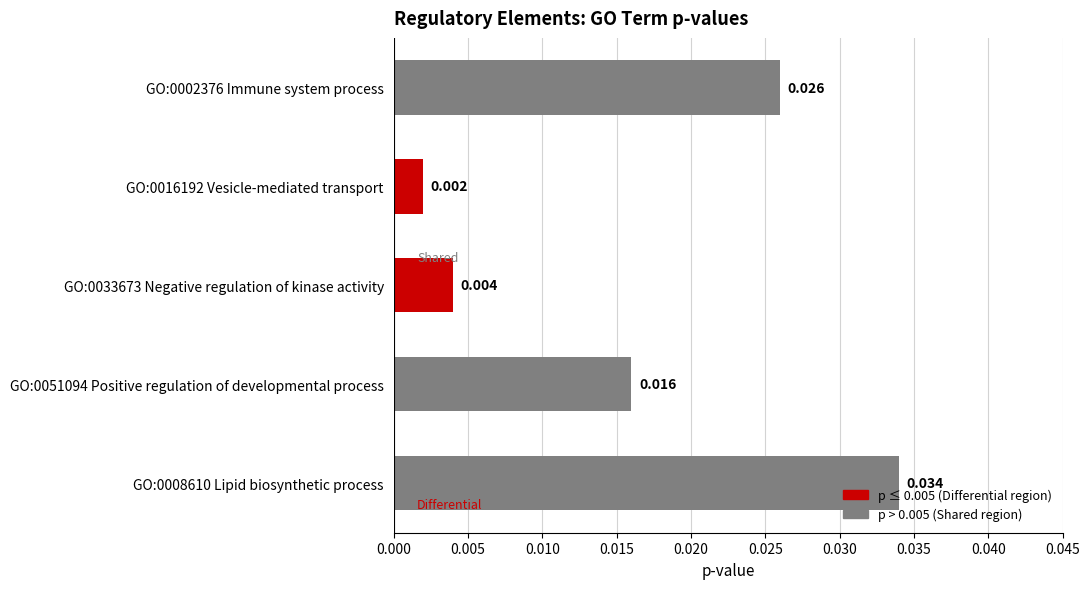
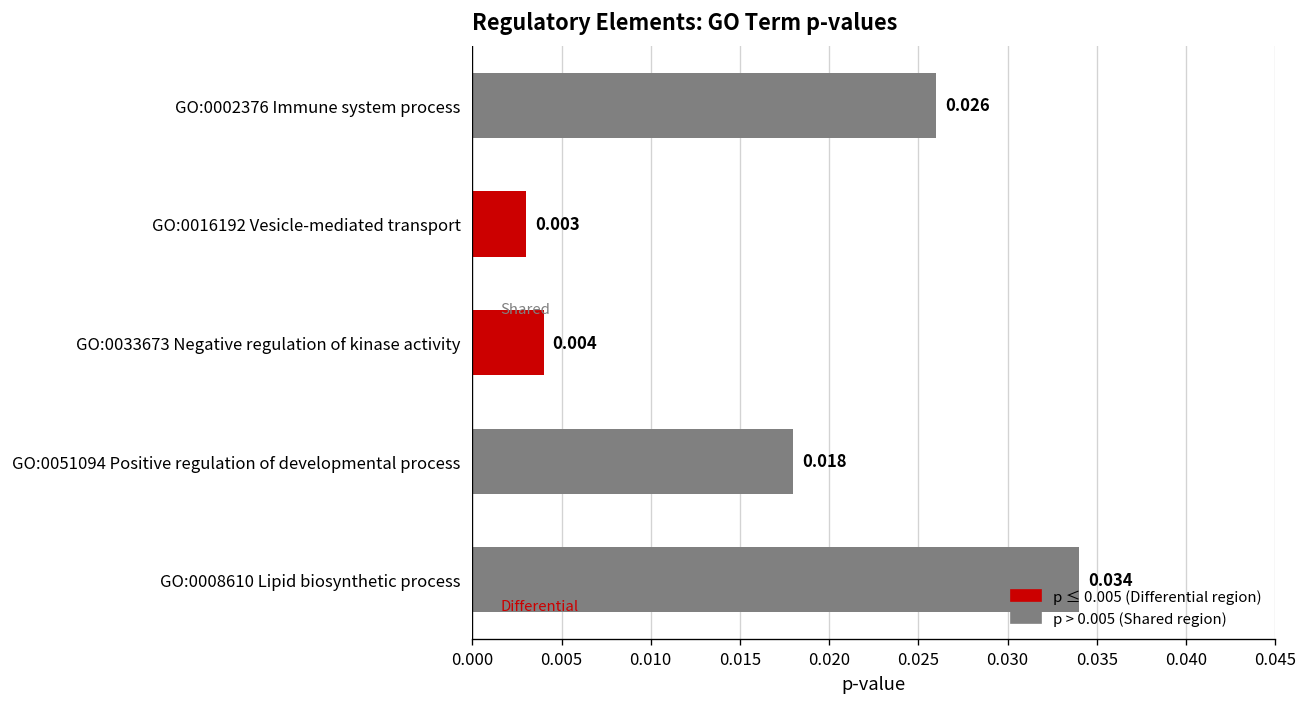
  {
    "GO:0002376 Immune system process": 0.026,
-   "GO:0016192 Vesicle-mediated transport": 0.002,
+   "GO:0016192 Vesicle-mediated transport": 0.003,
    "GO:0033673 Negative regulation of kinase activity": 0.004,
-   "GO:0051094 Positive regulation of developmental process": 0.016,
+   "GO:0051094 Positive regulation of developmental process": 0.018,
    "GO:0008610 Lipid biosynthetic process": 0.034
  }
